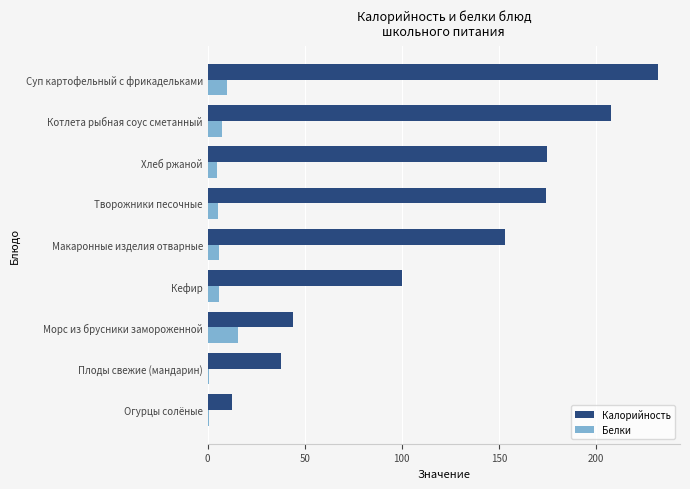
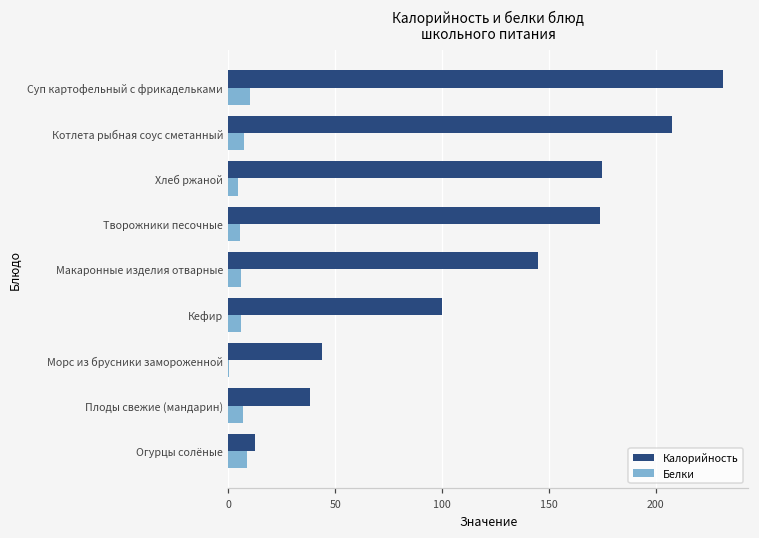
  {
    "Калорийность": {
      "Суп картофельный с фрикадельками": 232,
      "Котлета рыбная соус сметанный": 208,
      "Хлеб ржаной": 175,
      "Творожники песочные": 174,
-     "Макаронные изделия отварные": 153,
+     "Макаронные изделия отварные": 145,
      "Кефир": 100,
      "Морс из брусники замороженной": 44,
      "Плоды свежие (мандарин)": 38,
      "Огурцы солёные": 12
    },
    "Белки": {
      "Суп картофельный с фрикадельками": 10,
      "Котлета рыбная соус сметанный": 7,
      "Хлеб ржаной": 5,
      "Творожники песочные": 5,
      "Макаронные изделия отварные": 6,
      "Кефир": 6,
-     "Морс из брусники замороженной": 16,
-     "Плоды свежие (мандарин)": 1,
-     "Огурцы солёные": 0
+     "Морс из брусники замороженной": 0,
+     "Плоды свежие (мандарин)": 7,
+     "Огурцы солёные": 9
    }
  }
